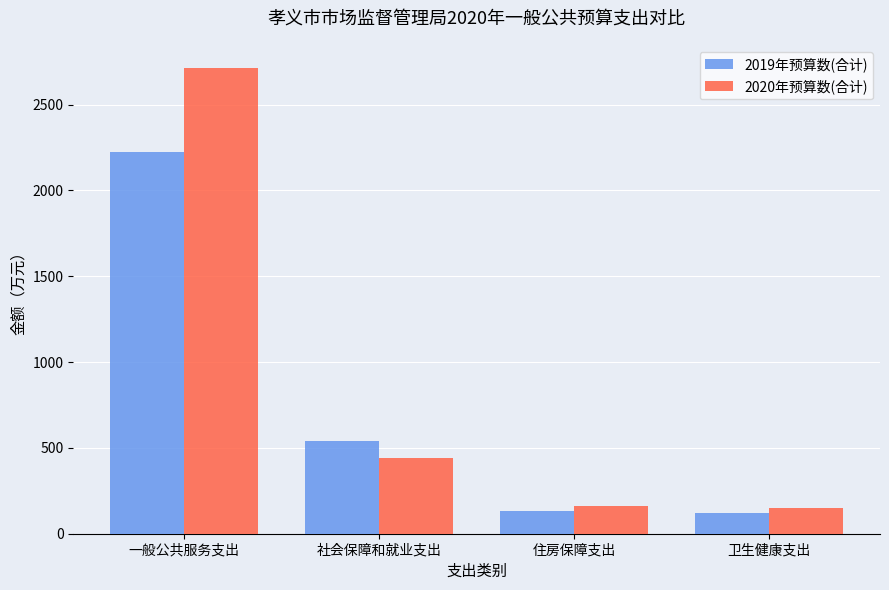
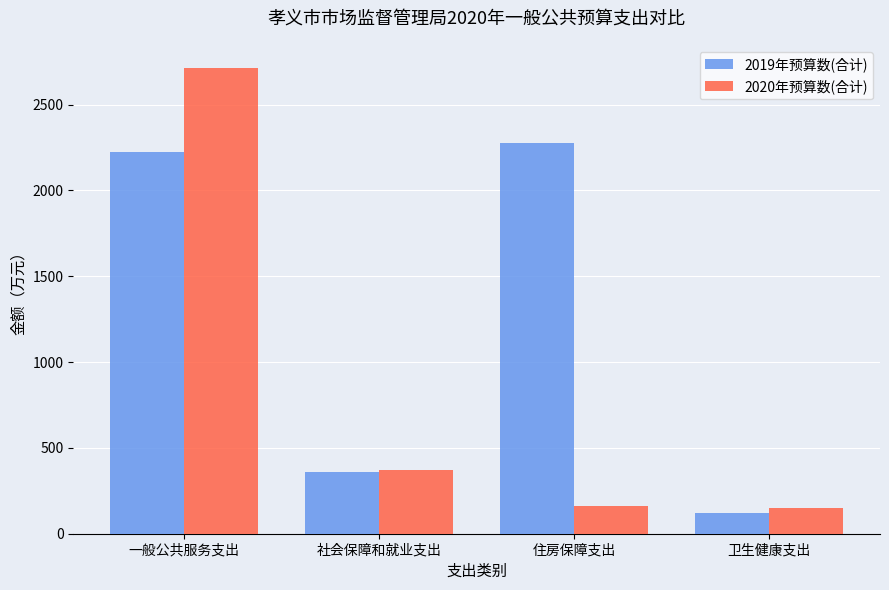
  {
    "2019年预算数(合计)": {
      "一般公共服务支出": 2220,
-     "社会保障和就业支出": 540,
-     "住房保障支出": 130,
+     "社会保障和就业支出": 360,
+     "住房保障支出": 2280,
      "卫生健康支出": 120
    },
    "2020年预算数(合计)": {
      "一般公共服务支出": 2710,
-     "社会保障和就业支出": 440,
+     "社会保障和就业支出": 370,
      "住房保障支出": 160,
      "卫生健康支出": 150
    }
  }
